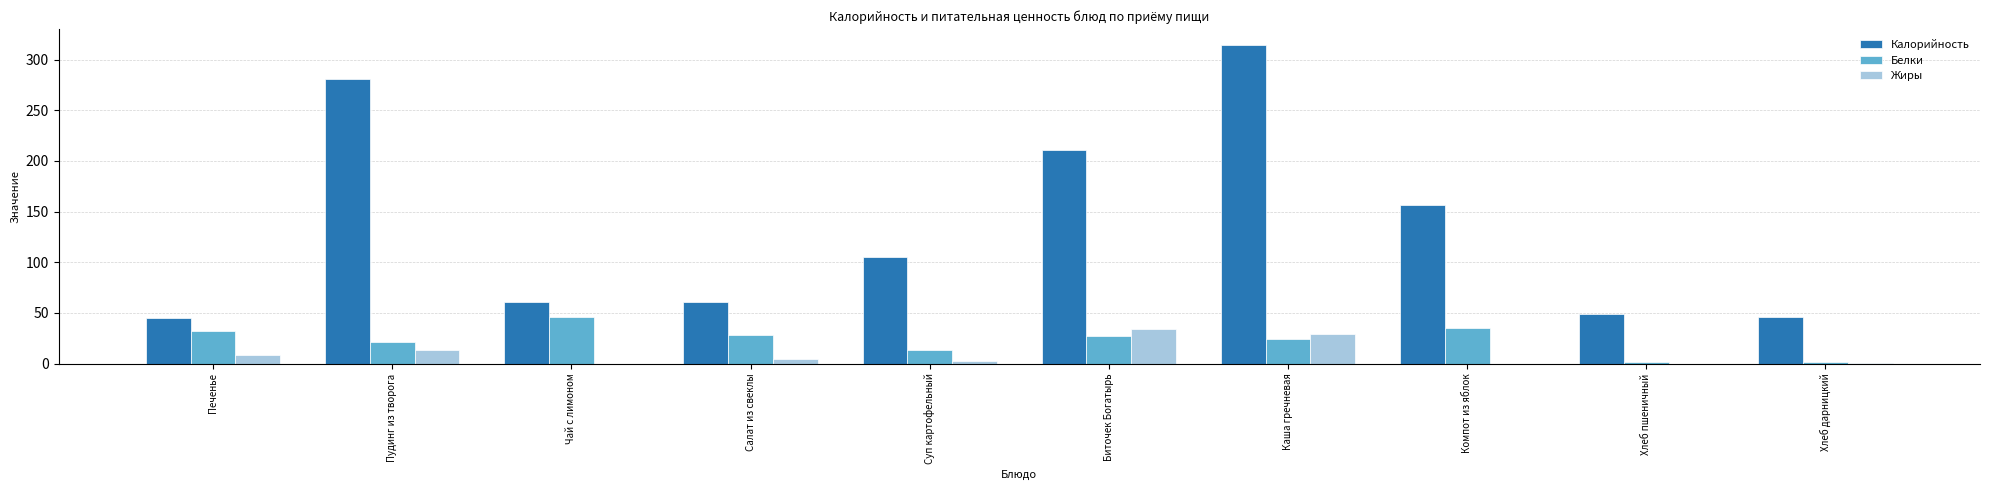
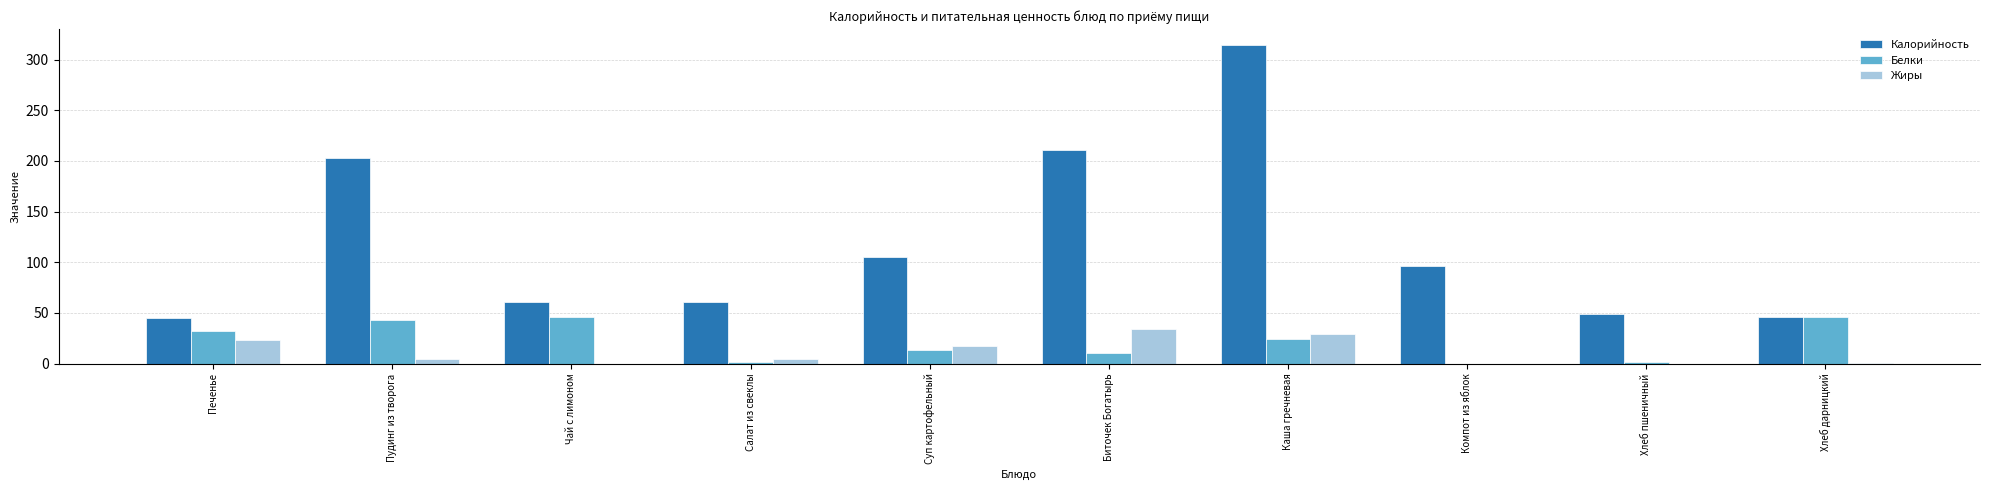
  {
    "Калорийность": {
      "Печенье": 45,
-     "Пудинг из творога": 281,
+     "Пудинг из творога": 203,
      "Чай с лимоном": 61,
      "Салат из свеклы": 61,
      "Суп картофельный": 105,
      "Биточек Богатырь": 211,
      "Каша гречневая": 314,
-     "Компот из яблок": 157,
+     "Компот из яблок": 96,
      "Хлеб пшеничный": 49,
      "Хлеб дарницкий": 46
    },
    "Белки": {
      "Печенье": 32,
-     "Пудинг из творога": 21,
+     "Пудинг из творога": 43,
      "Чай с лимоном": 46,
-     "Салат из свеклы": 29,
+     "Салат из свеклы": 1,
      "Суп картофельный": 14,
-     "Биточек Богатырь": 27,
+     "Биточек Богатырь": 10,
      "Каша гречневая": 24,
-     "Компот из яблок": 35,
-     "Хлеб дарницкий": 2
+     "Компот из яблок": 0,
+     "Хлеб дарницкий": 47
    },
    "Жиры": {
-     "Печенье": 8,
-     "Пудинг из творога": 14,
+     "Печенье": 23,
+     "Пудинг из творога": 5,
      "Чай с лимоном": 0,
      "Салат из свеклы": 5,
-     "Суп картофельный": 3,
+     "Суп картофельный": 17,
      "Биточек Богатырь": 34,
      "Каша гречневая": 29,
      "Компот из яблок": 0
    }
  }
